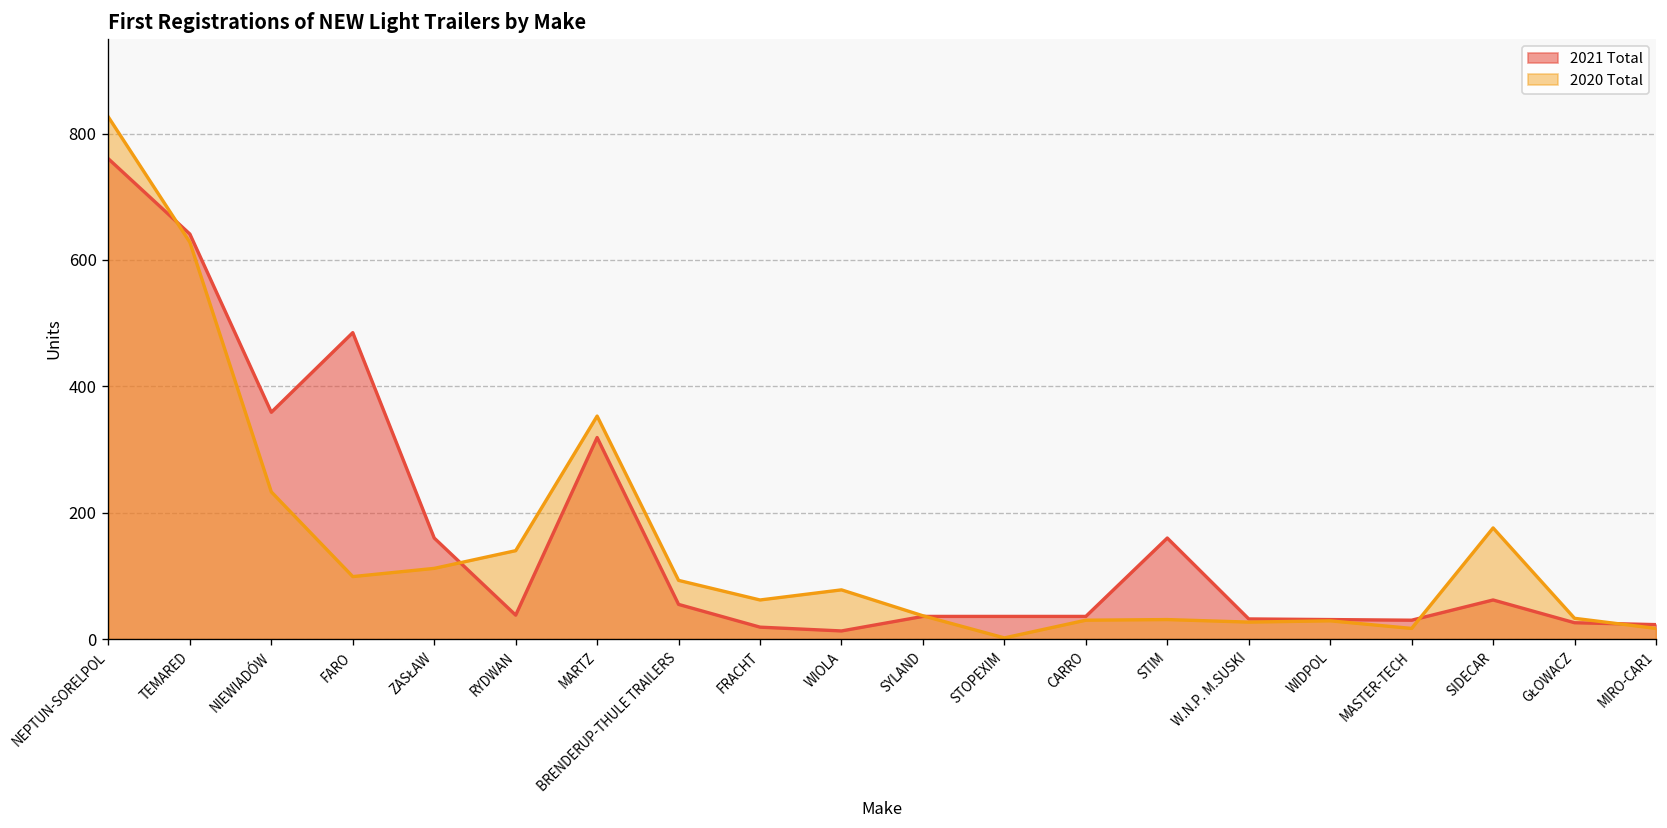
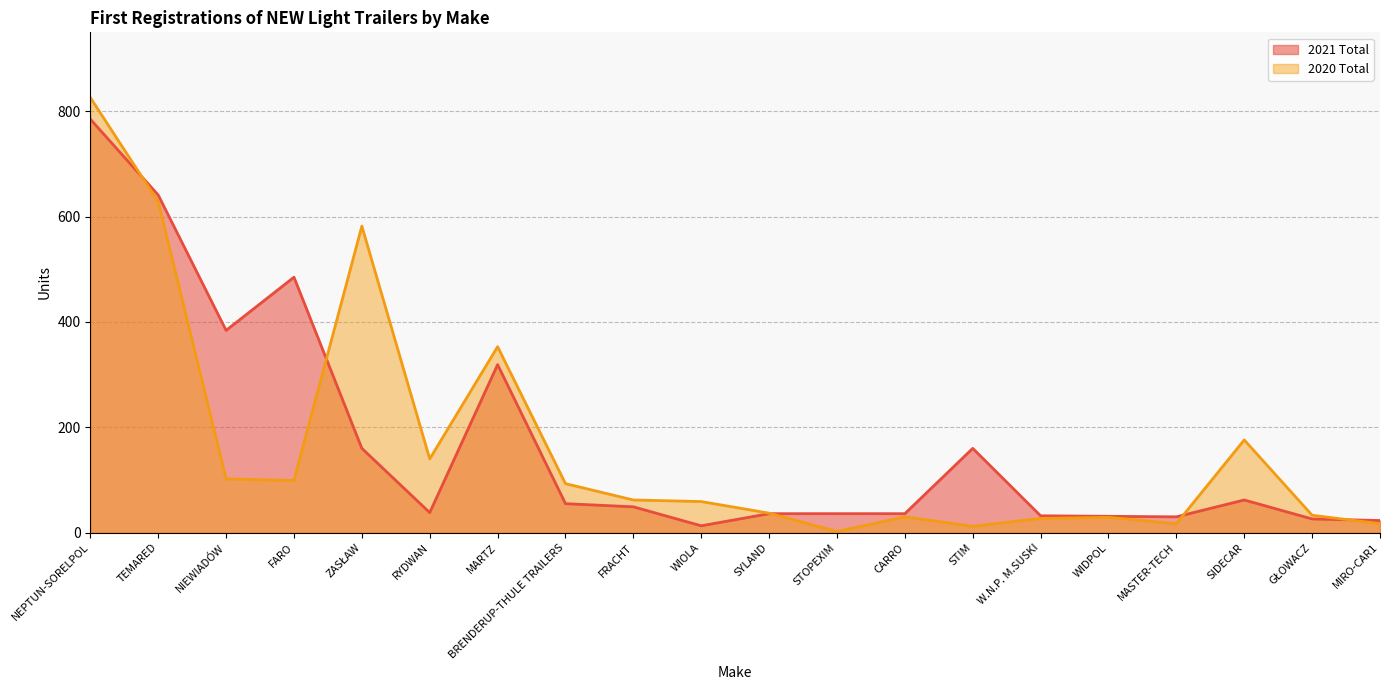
  {
    "2021 Total": {
-     "NEPTUN-SORELPOL": 760,
+     "NEPTUN-SORELPOL": 790,
      "TEMARED": 640,
-     "NIEWIADÓW": 360,
+     "NIEWIADÓW": 380,
      "FARO": 490,
      "ZASŁAW": 160,
      "RYDWAN": 40,
      "MARTZ": 320,
      "BRENDERUP-THULE TRAILERS": 60,
-     "FRACHT": 20,
+     "FRACHT": 50,
      "WIOLA": 10,
      "STOPEXIM": 40,
      "CARRO": 40,
      "STIM": 160,
      "W.N.P. M.SUSKI": 30,
      "MASTER-TECH": 30,
      "SIDECAR": 60,
      "GŁOWACZ": 30,
      "MIRO-CAR1": 20
    },
    "2020 Total": {
      "NEPTUN-SORELPOL": 830,
      "TEMARED": 630,
-     "NIEWIADÓW": 230,
+     "NIEWIADÓW": 100,
      "FARO": 100,
-     "ZASŁAW": 110,
+     "ZASŁAW": 580,
      "RYDWAN": 140,
      "MARTZ": 350,
      "BRENDERUP-THULE TRAILERS": 90,
      "FRACHT": 60,
-     "WIOLA": 80,
+     "WIOLA": 60,
      "STOPEXIM": 0,
      "CARRO": 30,
-     "STIM": 30,
+     "STIM": 10,
      "W.N.P. M.SUSKI": 30,
      "MASTER-TECH": 20,
      "SIDECAR": 180,
      "GŁOWACZ": 30,
      "MIRO-CAR1": 20
    }
  }
